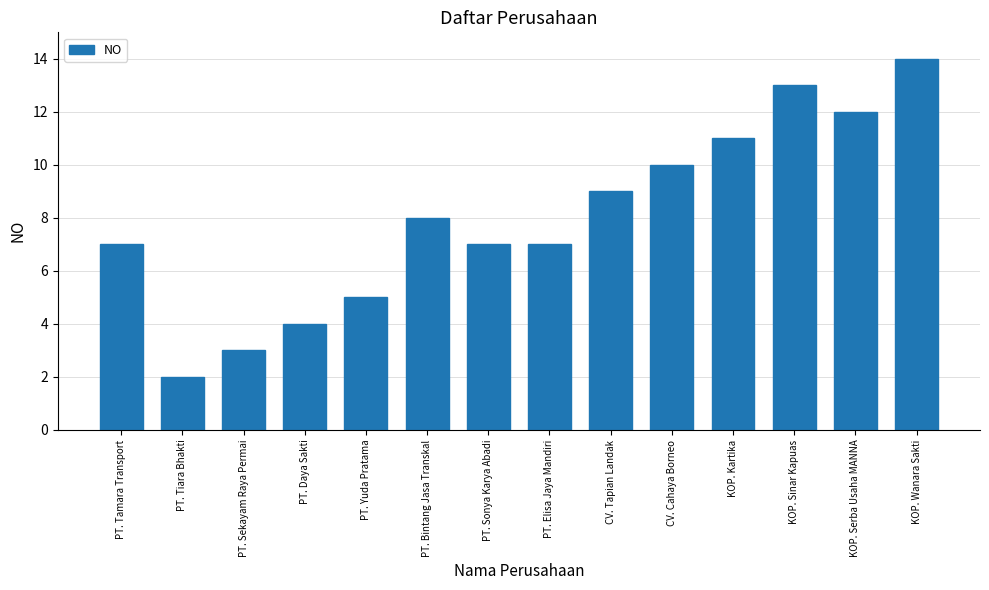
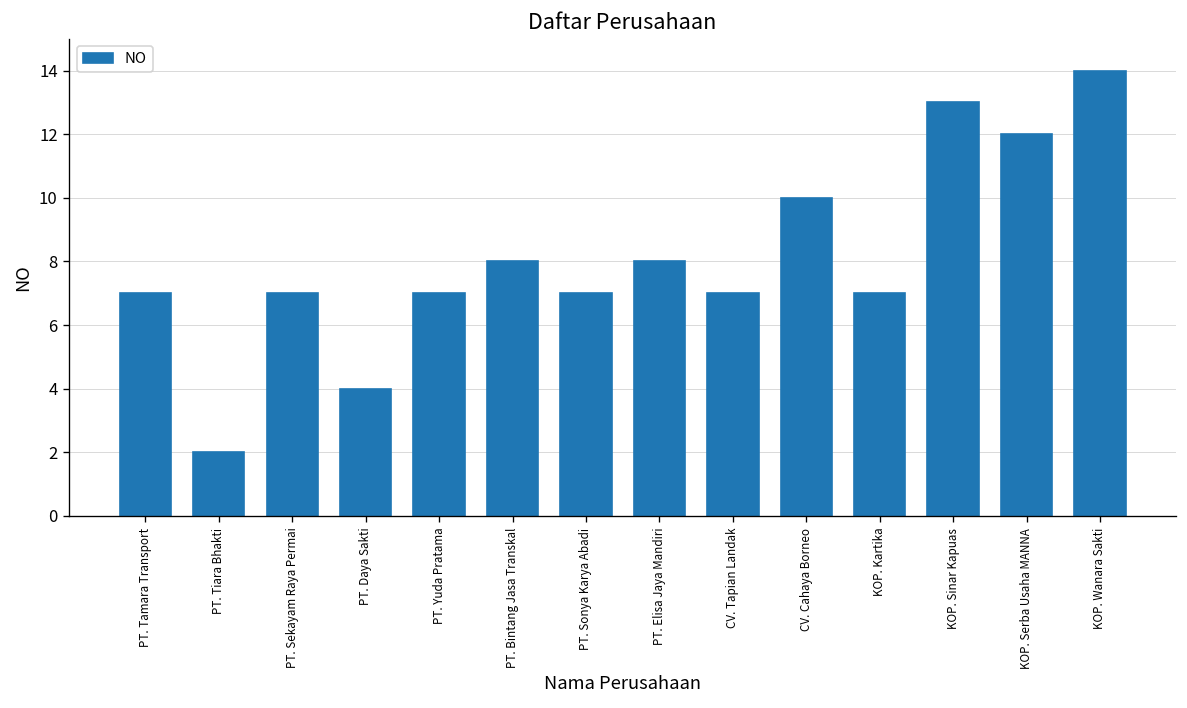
  {
    "PT. Tamara Transport": 7,
    "PT. Tiara Bhakti": 2,
-   "PT. Sekayam Raya Permai": 3,
+   "PT. Sekayam Raya Permai": 7,
    "PT. Daya Sakti": 4,
-   "PT. Yuda Pratama": 5,
+   "PT. Yuda Pratama": 7,
    "PT. Bintang Jasa Transkal": 8,
    "PT. Sonya Karya Abadi": 7,
-   "PT. Elisa Jaya Mandiri": 7,
-   "CV. Tapian Landak": 9,
+   "PT. Elisa Jaya Mandiri": 8,
+   "CV. Tapian Landak": 7,
    "CV. Cahaya Borneo": 10,
-   "KOP. Kartika": 11,
+   "KOP. Kartika": 7,
    "KOP. Sinar Kapuas": 13,
    "KOP. Serba Usaha MANNA": 12,
    "KOP. Wanara Sakti": 14
  }
